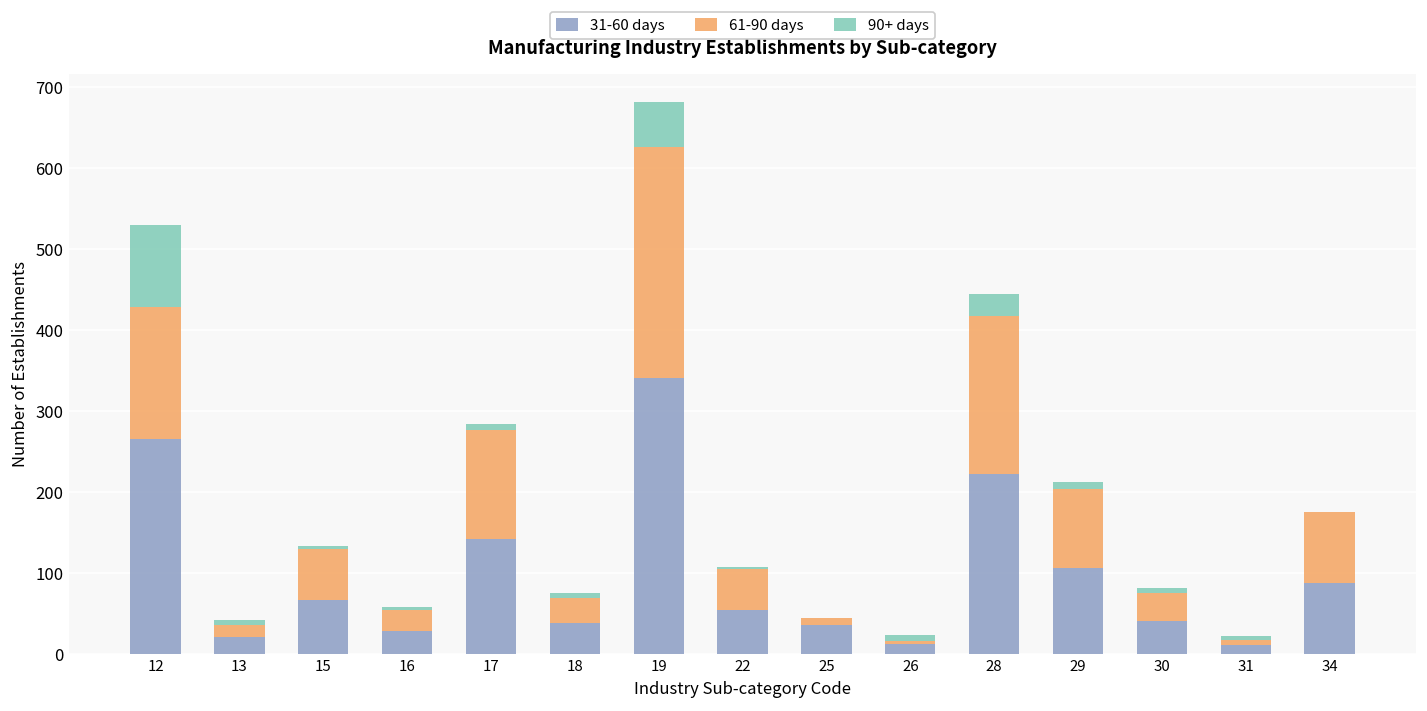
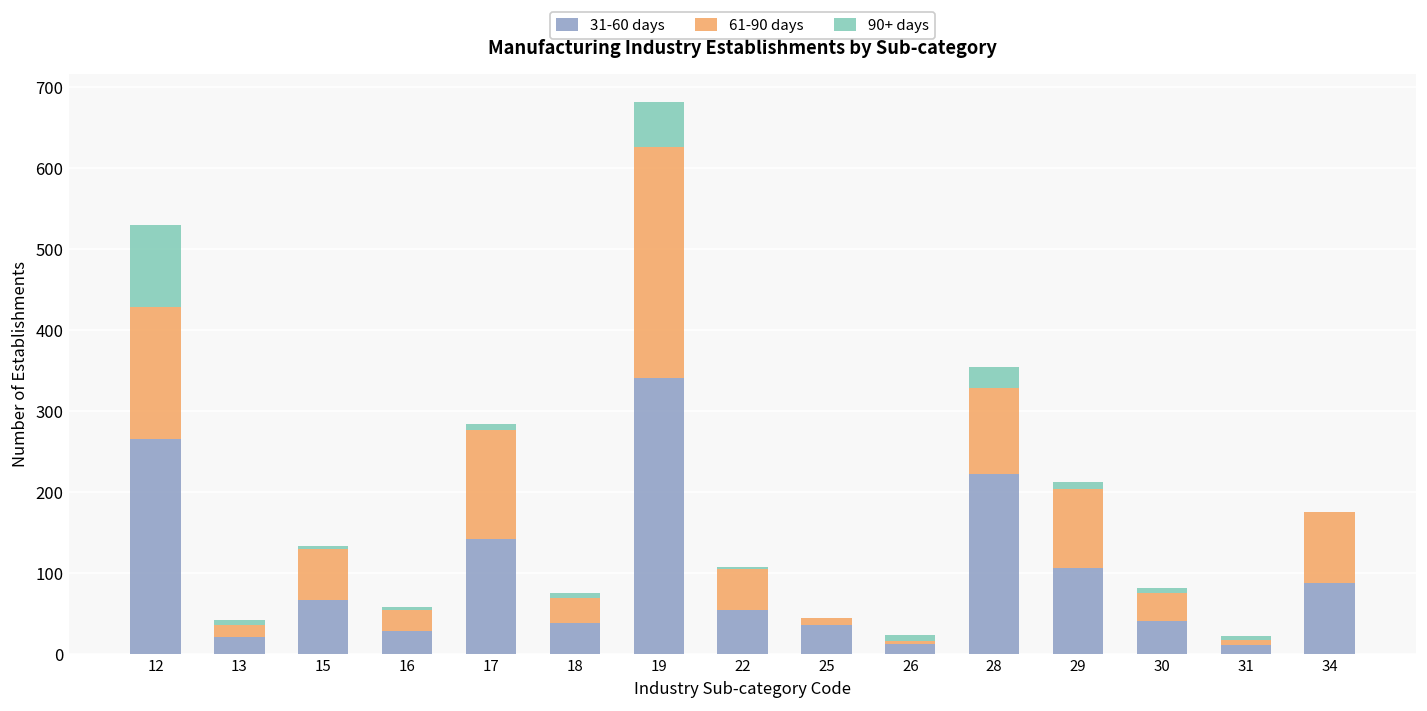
  {
    "61-90 days": {
      "12": 160,
      "13": 20,
      "15": 60,
      "16": 30,
      "17": 140,
      "18": 30,
      "19": 290,
      "22": 50,
      "25": 10,
      "26": 0,
-     "28": 200,
+     "28": 110,
      "29": 100,
      "30": 40,
      "31": 10,
      "34": 90
    }
  }
